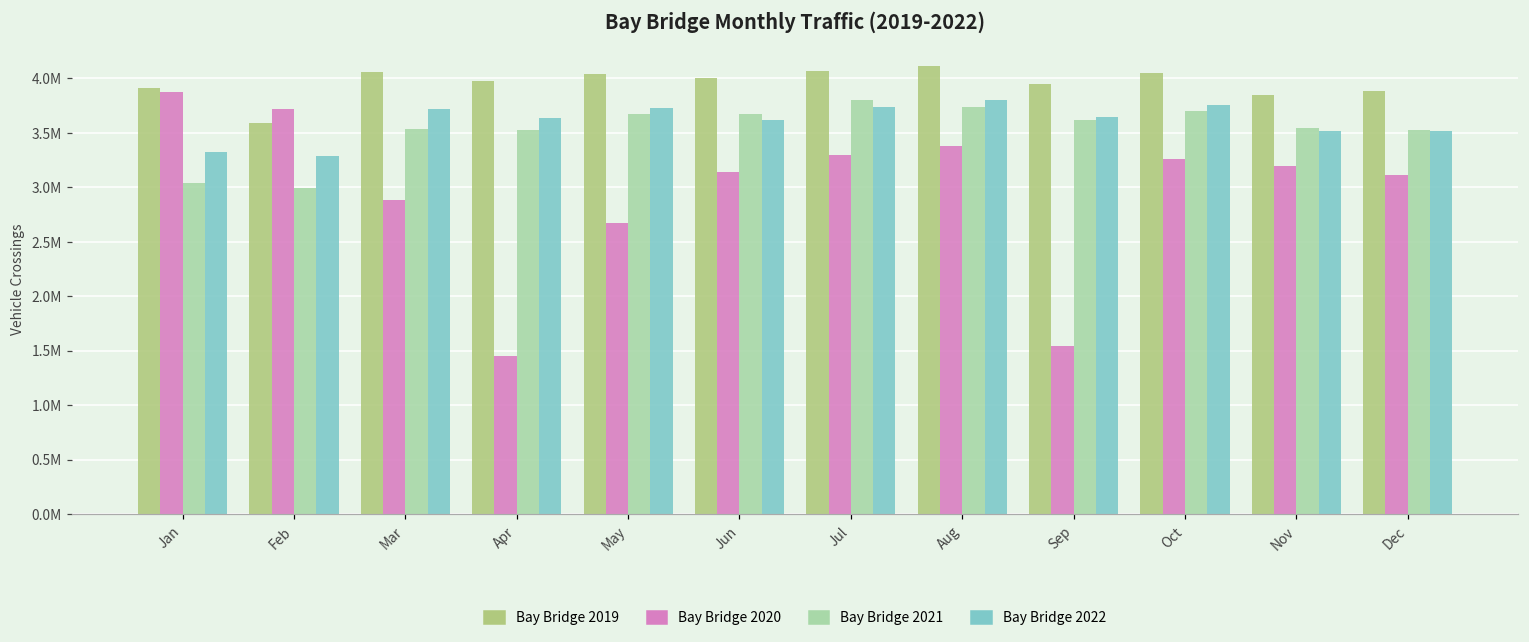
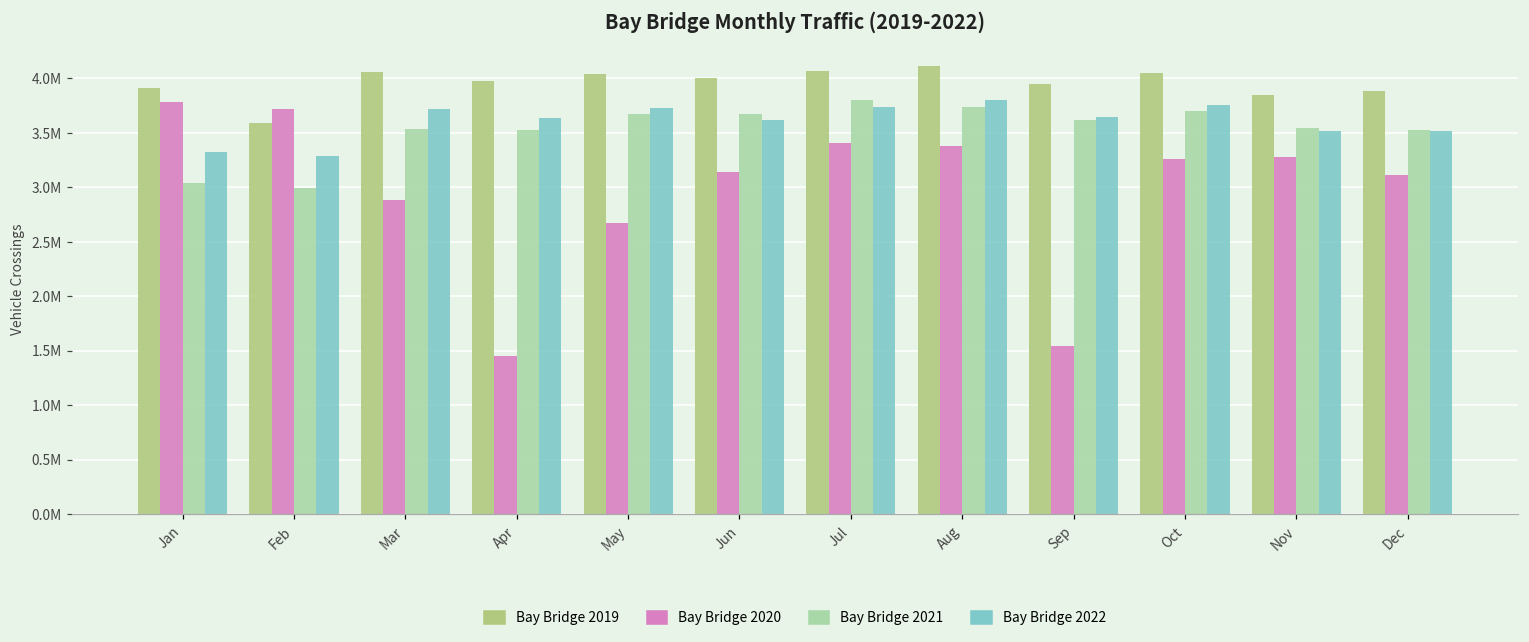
  {
    "Bay Bridge 2020": {
-     "Jan": 3900000,
+     "Jan": 3800000,
      "Feb": 3700000,
      "Mar": 2900000,
      "Apr": 1500000,
      "May": 2700000,
      "Jun": 3100000,
-     "Jul": 3300000,
+     "Jul": 3400000,
      "Aug": 3400000,
      "Sep": 1500000,
      "Oct": 3300000,
-     "Nov": 3200000,
+     "Nov": 3300000,
      "Dec": 3100000
    }
  }
